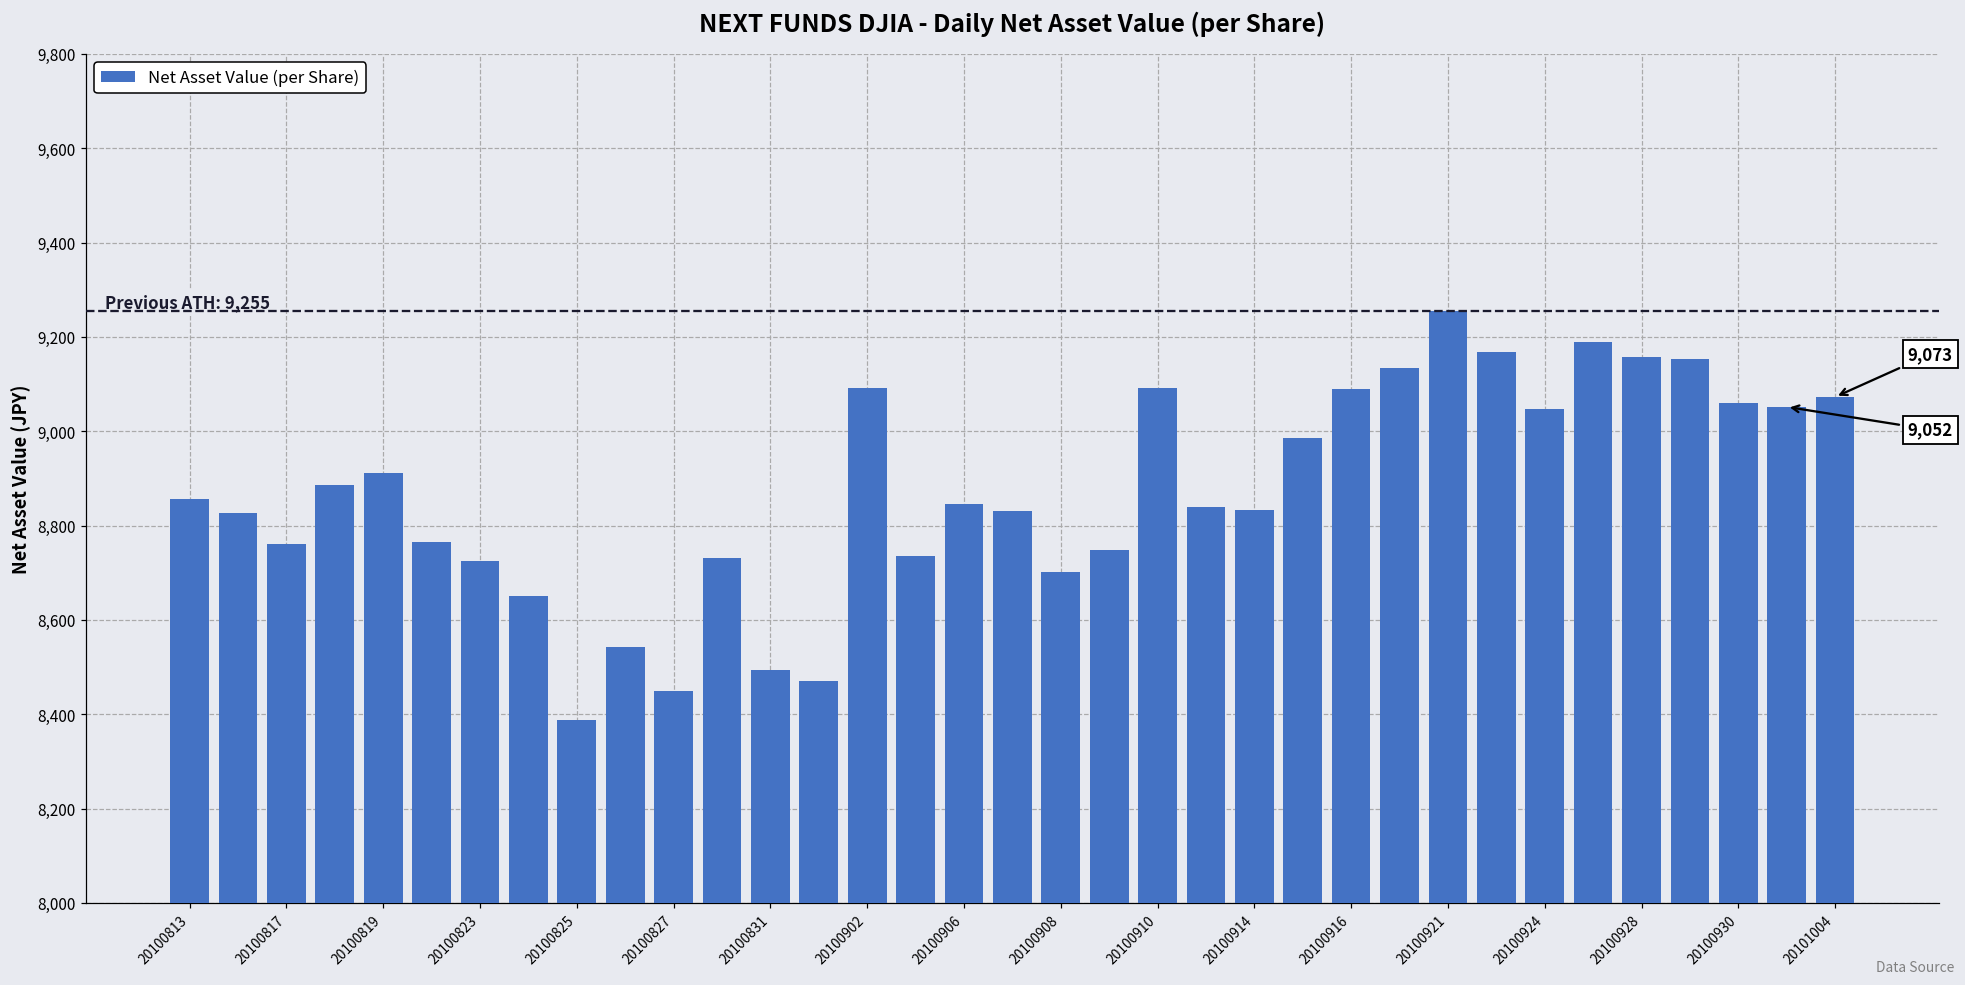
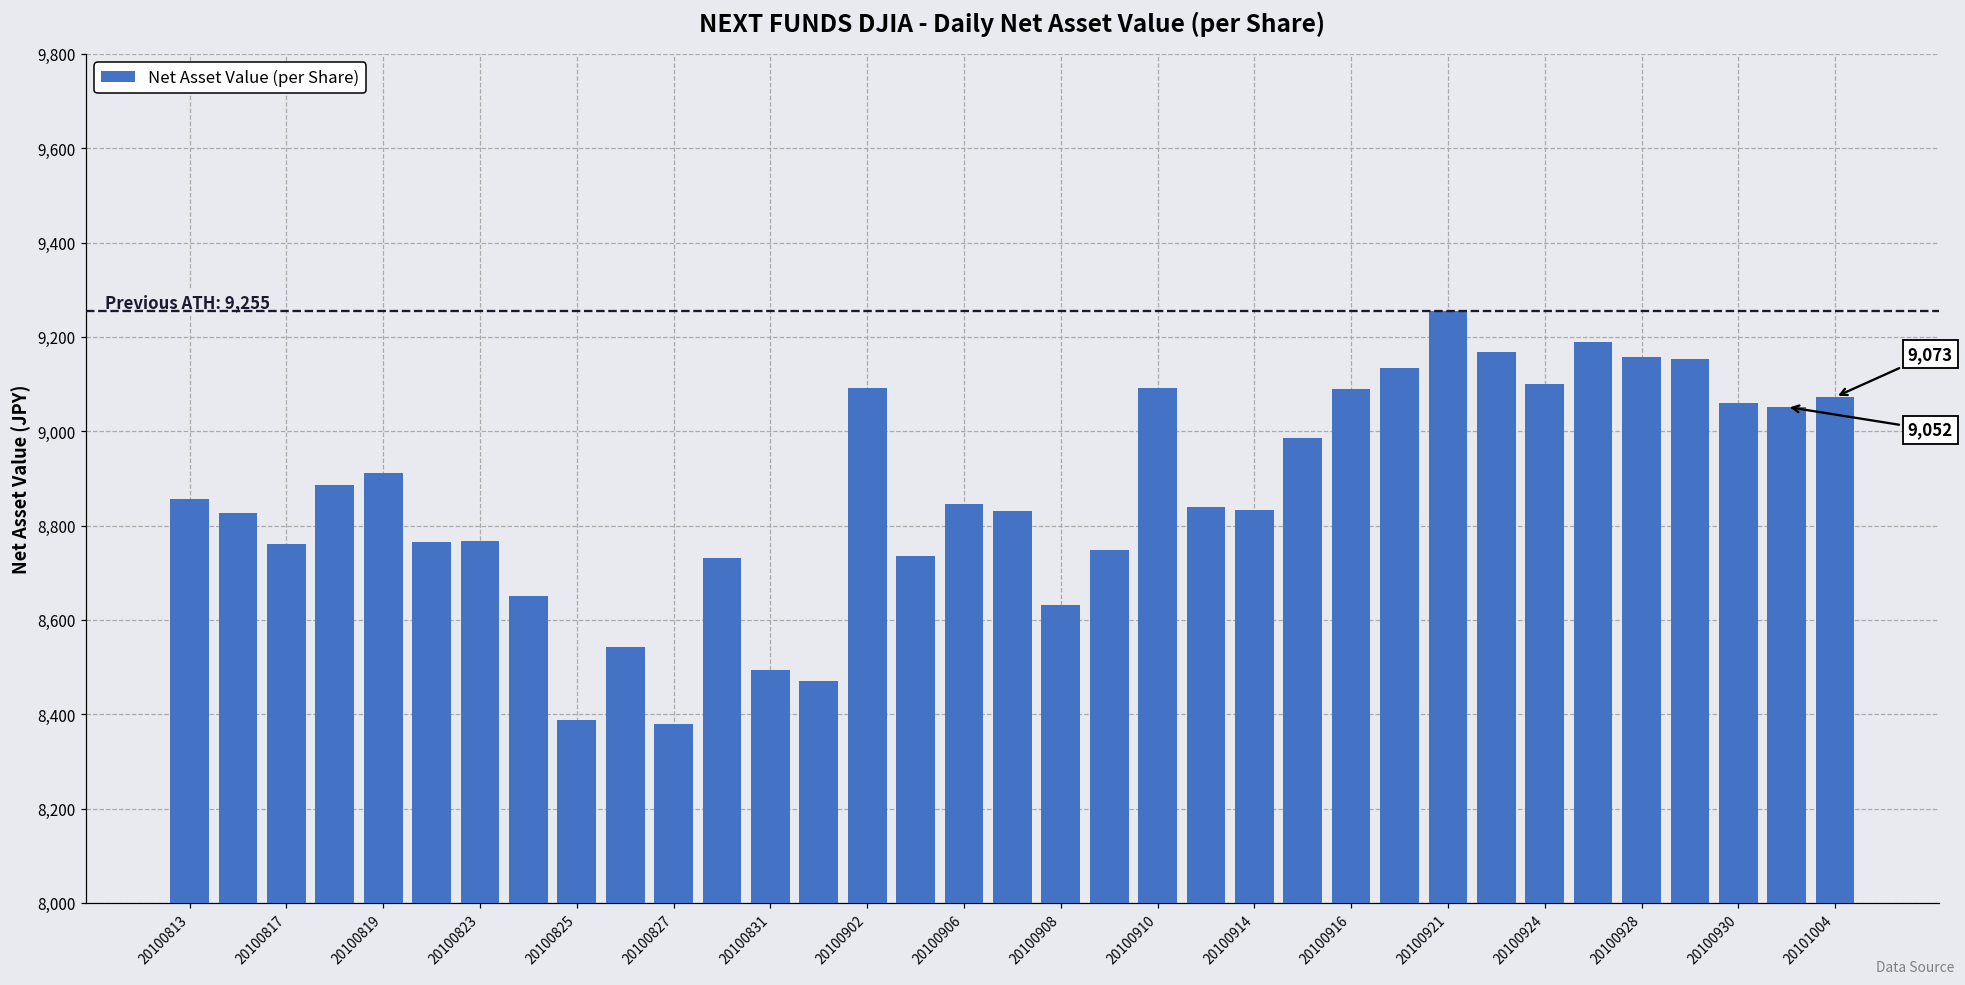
  {
    "20100813": "8,860",
    "20100817": "8,760",
    "20100819": "8,910",
-   "20100823": "8,730",
+   "20100823": "8,770",
    "20100825": "8,390",
-   "20100827": "8,450",
+   "20100827": "8,380",
    "20100831": "8,500",
    "20100902": "9,090",
    "20100906": "8,850",
-   "20100908": "8,700",
+   "20100908": "8,630",
    "20100910": "9,090",
    "20100914": "8,830",
    "20100916": "9,090",
    "20100921": "9,260",
-   "20100924": "9,050",
+   "20100924": "9,100",
    "20100928": "9,160",
    "20100930": "9,060"
  }
